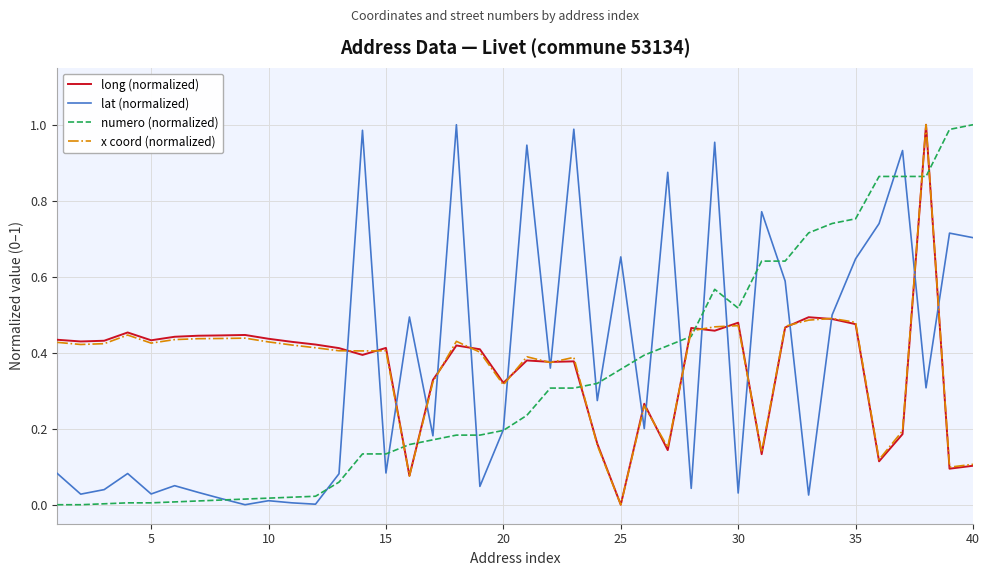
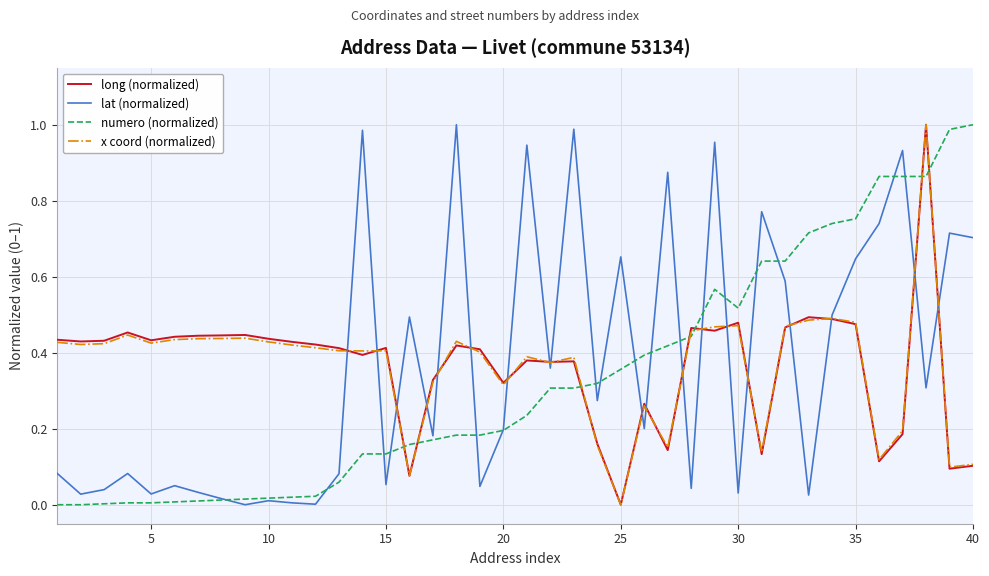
  {
    "long (normalized)": {
      "5": 0.43,
      "10": 0.44,
      "15": 0.41,
      "30": 0.48
    },
    "lat (normalized)": {
      "5": 0.03,
      "10": 0.01,
-     "15": 0.08,
+     "15": 0.05,
      "25": 0.65,
      "30": 0.03,
      "35": 0.65,
      "40": 0.70
    },
    "numero (normalized)": {
      "5": 0.00,
      "10": 0.02,
      "15": 0.13,
      "25": 0.36,
      "30": 0.52,
      "35": 0.75,
      "40": 1.00
    },
    "x coord (normalized)": {
      "5": 0.43,
      "10": 0.43,
      "15": 0.41,
      "30": 0.47
    }
  }
